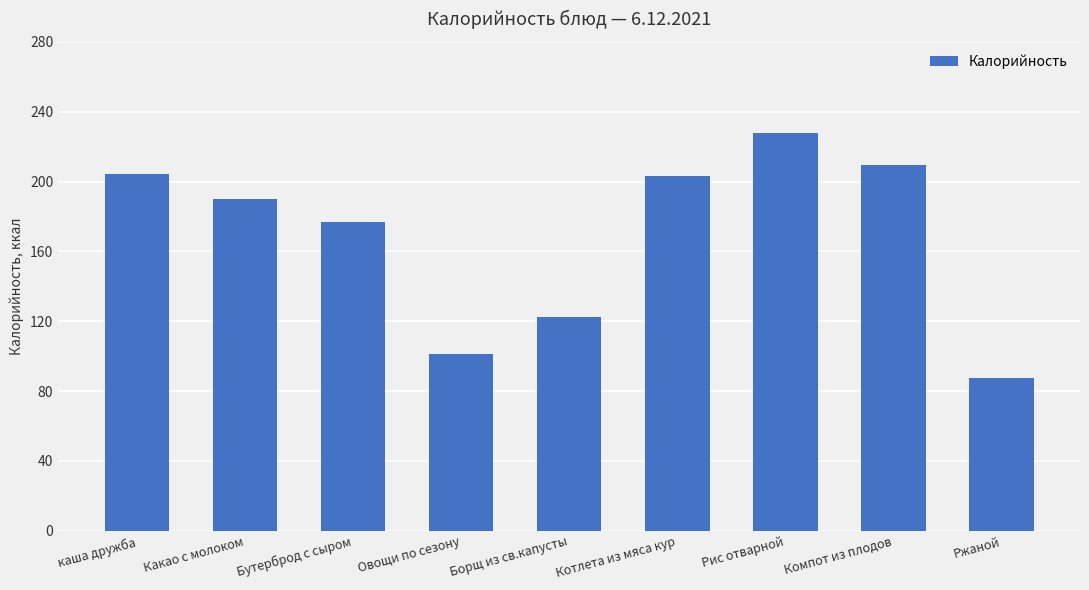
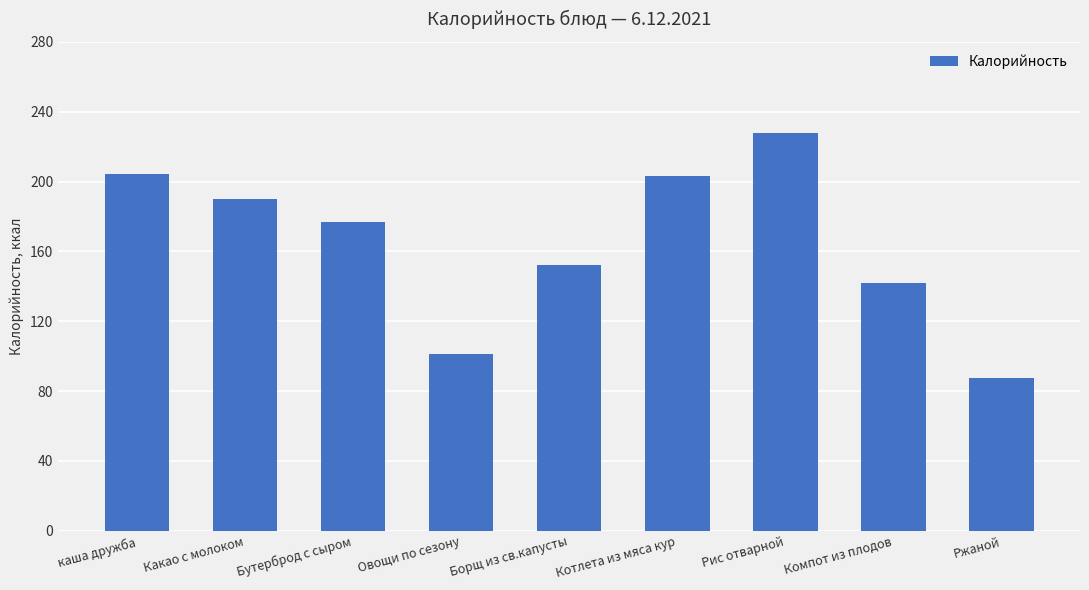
  {
    "каша дружба": 205,
    "Какао с молоком": 190,
    "Бутерброд с сыром": 177,
    "Овощи по сезону": 101,
-   "Борщ из св.капусты": 122,
+   "Борщ из св.капусты": 152,
    "Котлета из мяса кур": 203,
    "Рис отварной": 228,
-   "Компот из плодов": 209,
+   "Компот из плодов": 142,
    "Ржаной": 88
  }
